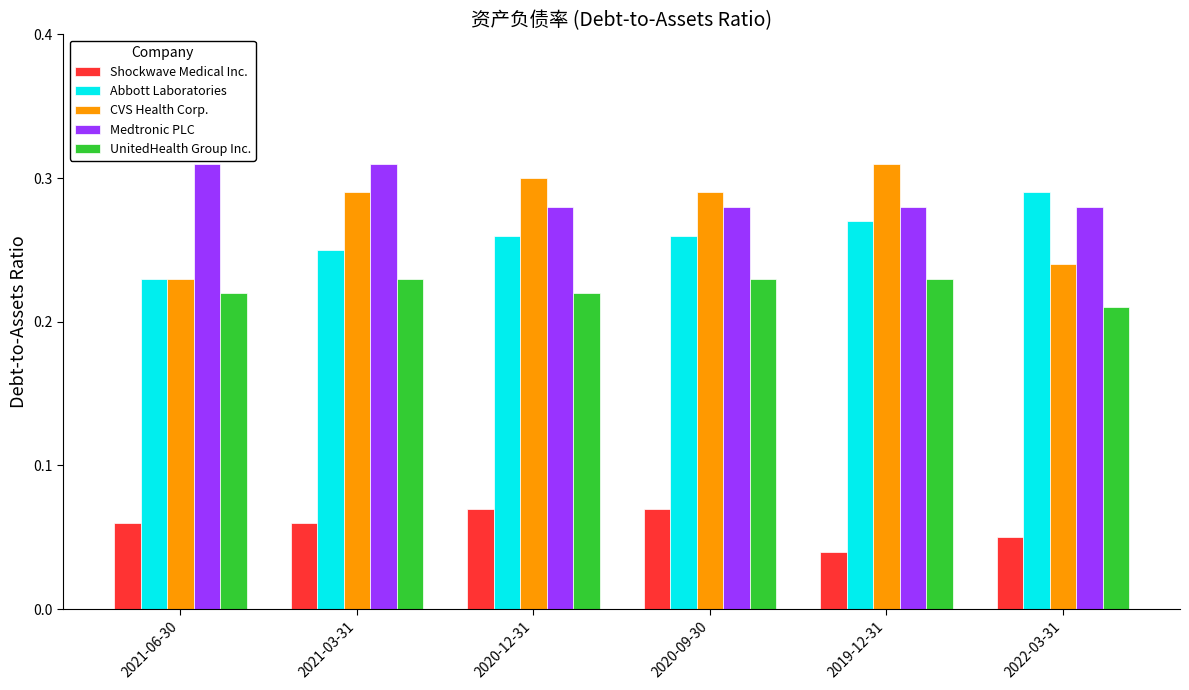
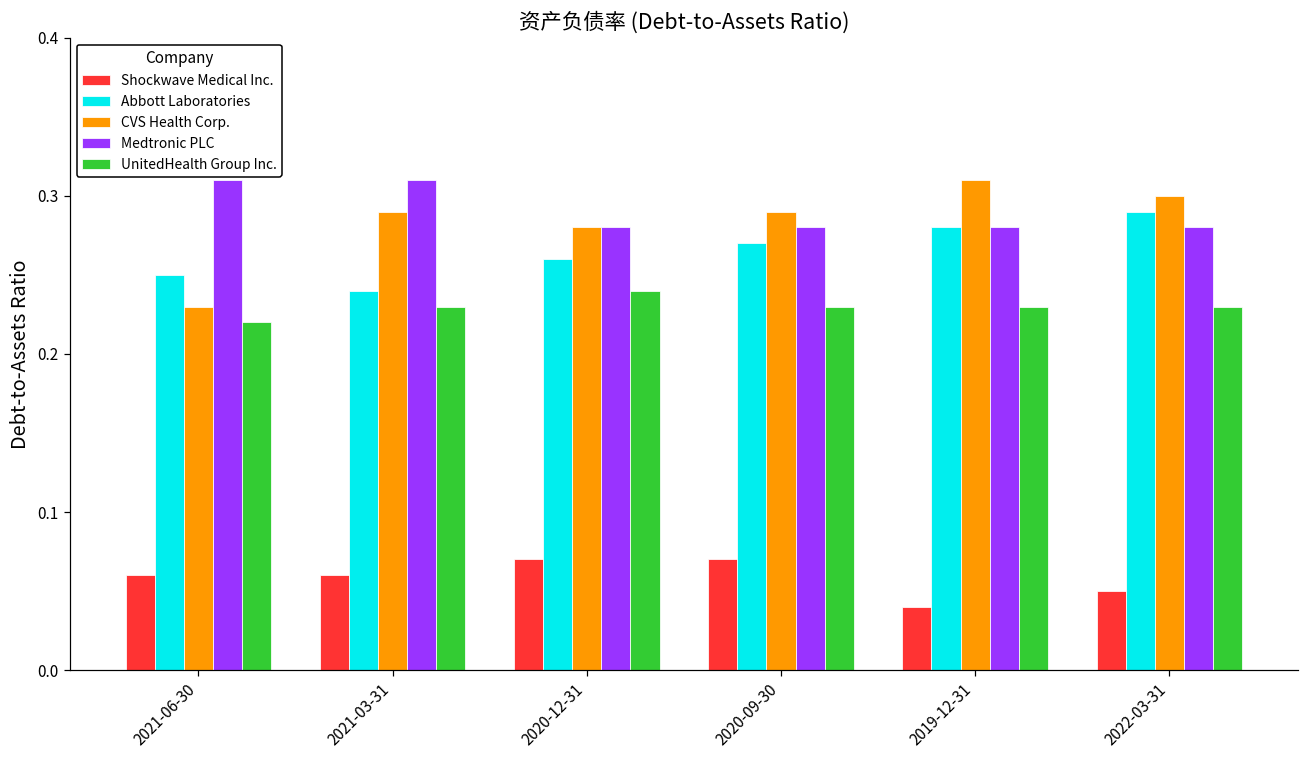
  {
    "Shockwave Medical Inc.": {
      "2021-06-30": 0.06,
      "2021-03-31": 0.06,
      "2020-12-31": 0.07,
      "2020-09-30": 0.07,
      "2019-12-31": 0.04,
      "2022-03-31": 0.05
    },
    "Abbott Laboratories": {
-     "2021-06-30": 0.23,
-     "2021-03-31": 0.25,
+     "2021-06-30": 0.25,
+     "2021-03-31": 0.24,
      "2020-12-31": 0.26,
-     "2020-09-30": 0.26,
-     "2019-12-31": 0.27,
+     "2020-09-30": 0.27,
+     "2019-12-31": 0.28,
      "2022-03-31": 0.29
    },
    "CVS Health Corp.": {
      "2021-06-30": 0.23,
      "2021-03-31": 0.29,
-     "2020-12-31": 0.30,
+     "2020-12-31": 0.28,
      "2020-09-30": 0.29,
      "2019-12-31": 0.31,
-     "2022-03-31": 0.24
+     "2022-03-31": 0.30
    },
    "Medtronic PLC": {
      "2021-06-30": 0.31,
      "2021-03-31": 0.31,
      "2020-12-31": 0.28,
      "2020-09-30": 0.28,
      "2019-12-31": 0.28,
      "2022-03-31": 0.28
    },
    "UnitedHealth Group Inc.": {
      "2021-06-30": 0.22,
      "2021-03-31": 0.23,
-     "2020-12-31": 0.22,
+     "2020-12-31": 0.24,
      "2020-09-30": 0.23,
      "2019-12-31": 0.23,
-     "2022-03-31": 0.21
+     "2022-03-31": 0.23
    }
  }
